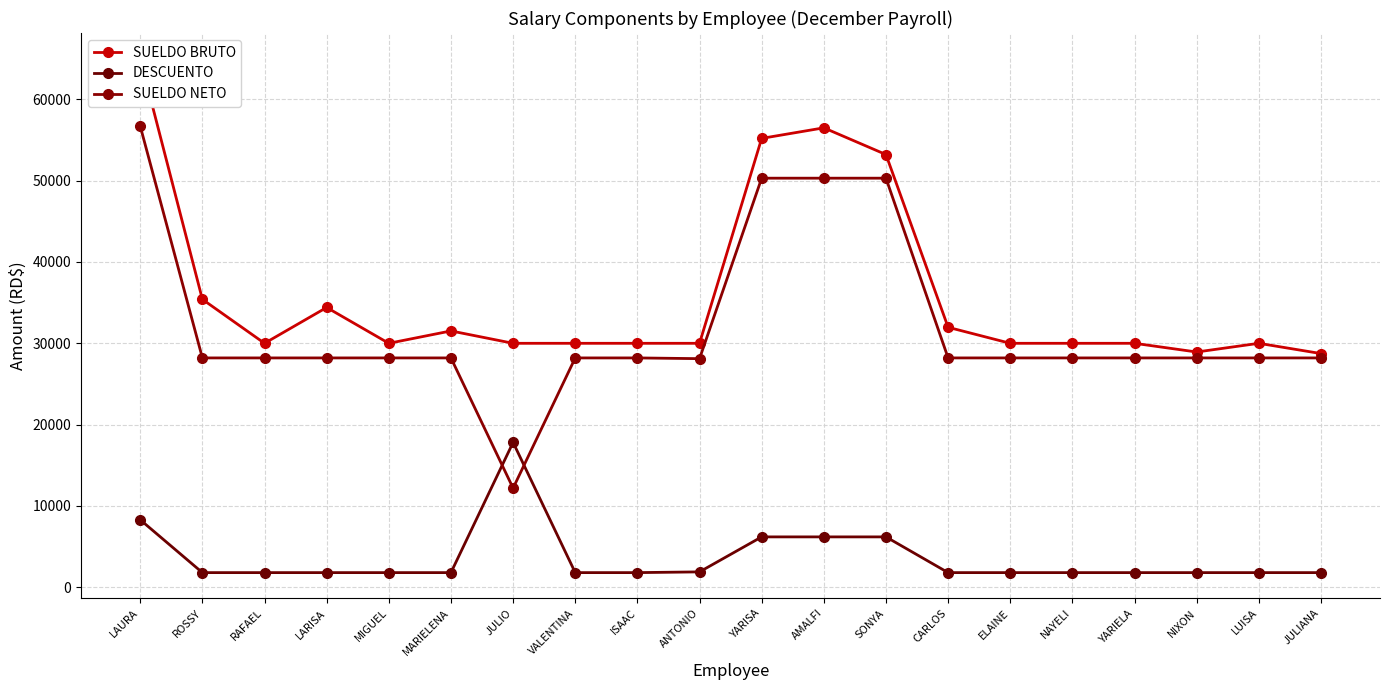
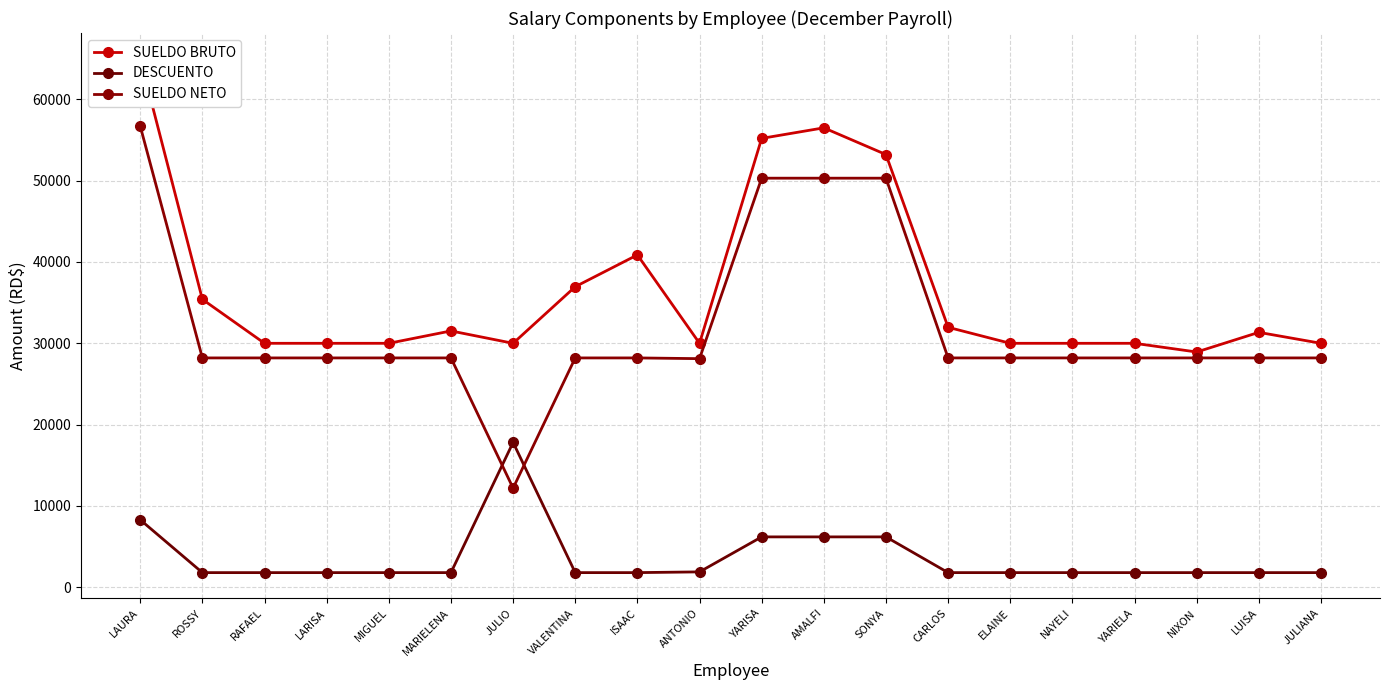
  {
    "SUELDO BRUTO": {
      "ROSSY": 35000,
      "RAFAEL": 30000,
-     "LARISA": 34000,
+     "LARISA": 30000,
      "MIGUEL": 30000,
      "MARIELENA": 32000,
      "JULIO": 30000,
-     "VALENTINA": 30000,
-     "ISAAC": 30000,
+     "VALENTINA": 37000,
+     "ISAAC": 41000,
      "ANTONIO": 30000,
      "YARISA": 55000,
      "AMALFI": 57000,
      "SONYA": 53000,
      "CARLOS": 32000,
      "ELAINE": 30000,
      "NAYELI": 30000,
      "YARIELA": 30000,
      "NIXON": 29000,
-     "LUISA": 30000,
-     "JULIANA": 29000
+     "LUISA": 31000,
+     "JULIANA": 30000
    }
  }
